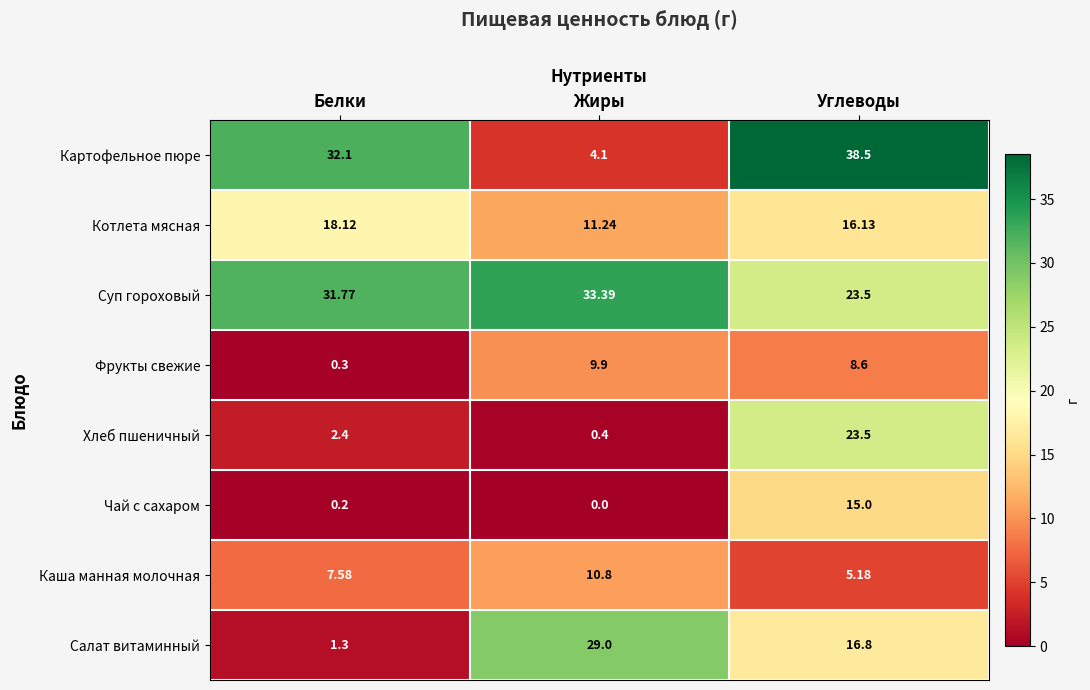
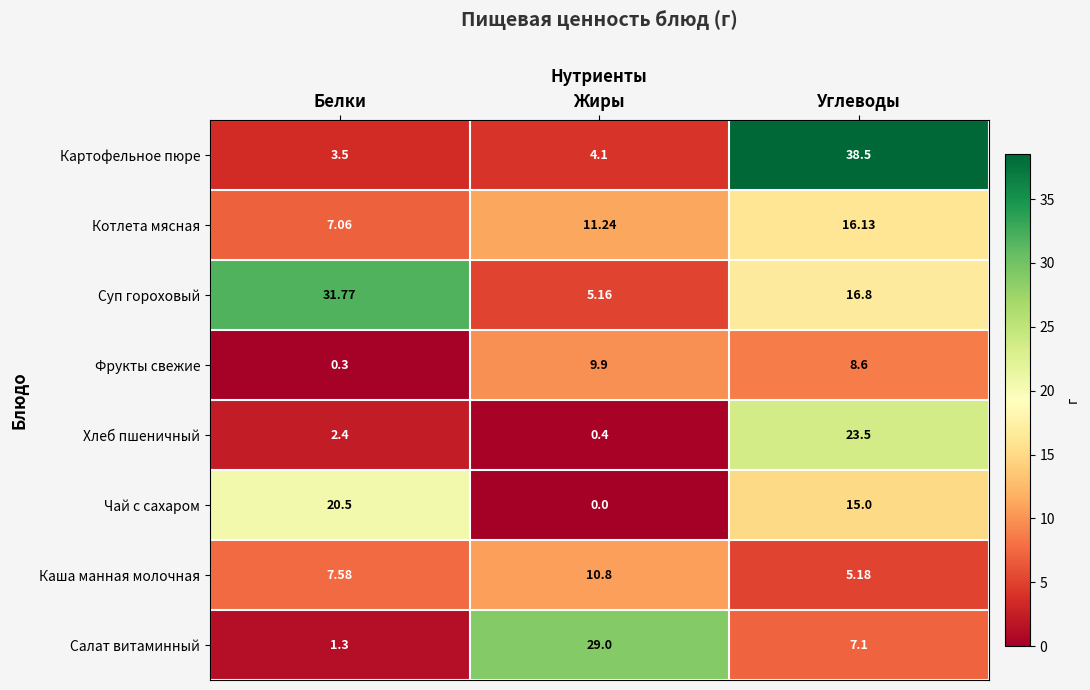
  {
    "Картофельное пюре": {
-     "Белки": 32.1,
+     "Белки": 3.5,
      "Жиры": 4.1,
      "Углеводы": 38.5
    },
    "Котлета мясная": {
-     "Белки": 18.12,
+     "Белки": 7.06,
      "Жиры": 11.24,
      "Углеводы": 16.13
    },
    "Суп гороховый": {
      "Белки": 31.77,
-     "Жиры": 33.39,
-     "Углеводы": 23.5
+     "Жиры": 5.16,
+     "Углеводы": 16.8
    },
    "Фрукты свежие": {
      "Белки": 0.3,
      "Жиры": 9.9,
      "Углеводы": 8.6
    },
    "Хлеб пшеничный": {
      "Белки": 2.4,
      "Жиры": 0.4,
      "Углеводы": 23.5
    },
    "Чай с сахаром": {
-     "Белки": 0.2,
+     "Белки": 20.5,
      "Жиры": 0.0,
      "Углеводы": 15.0
    },
    "Каша манная молочная": {
      "Белки": 7.58,
      "Жиры": 10.8,
      "Углеводы": 5.18
    },
    "Салат витаминный": {
      "Белки": 1.3,
      "Жиры": 29.0,
-     "Углеводы": 16.8
+     "Углеводы": 7.1
    }
  }
